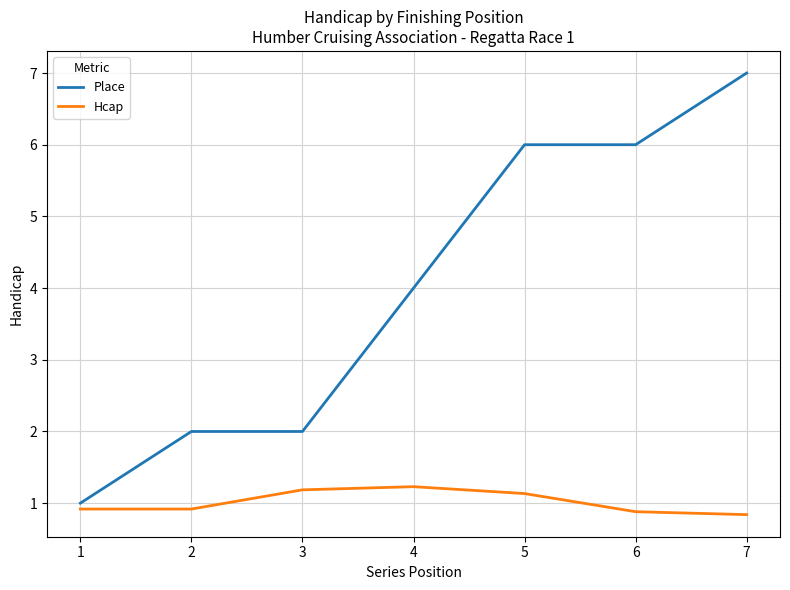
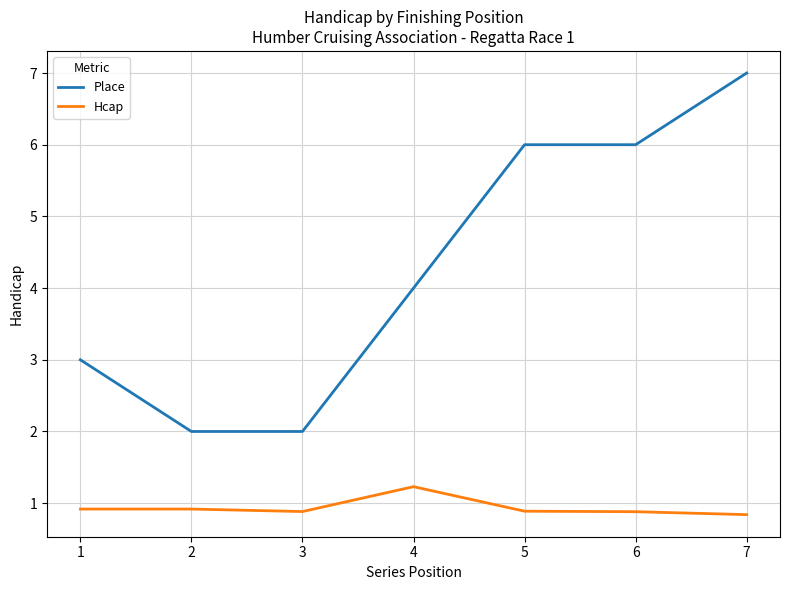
  {
    "Place": {
-     "1": 1,
+     "1": 3,
      "2": 2,
      "3": 2,
      "4": 4,
      "5": 6,
      "6": 6,
      "7": 7
    },
    "Hcap": {
      "1": 0.9,
      "2": 0.9,
-     "3": 1.2,
+     "3": 0.9,
      "4": 1.2,
-     "5": 1.1,
+     "5": 0.9,
      "6": 0.9,
      "7": 0.8
    }
  }
